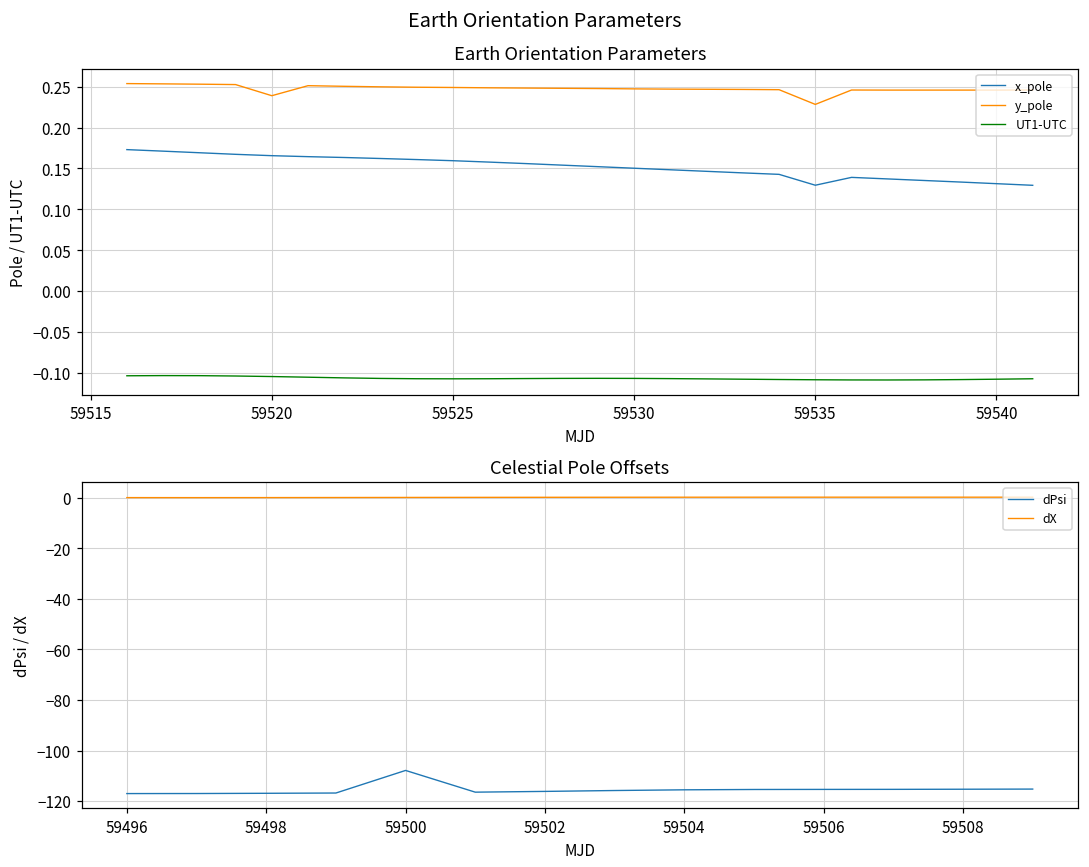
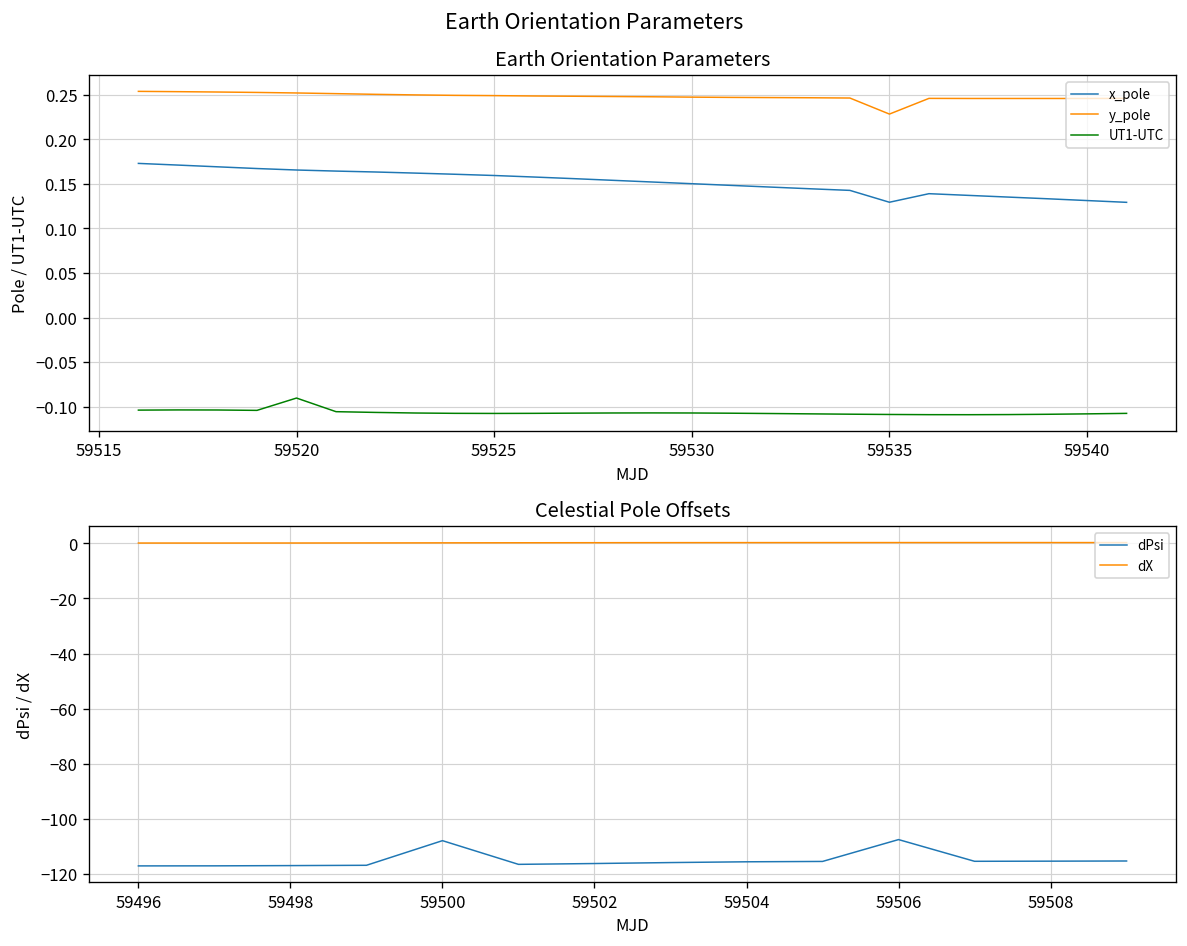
  {
    "Earth Orientation Parameters": {
      "x_pole": {
        "59520": 0.17,
        "59525": 0.16,
        "59530": 0.15,
        "59535": 0.13,
        "59540": 0.13
      },
      "y_pole": {
-       "59520": 0.24,
+       "59520": 0.25,
        "59525": 0.25,
        "59530": 0.25,
        "59535": 0.23
      },
      "UT1-UTC": {
-       "59520": -0.10,
+       "59520": -0.09,
        "59525": -0.11,
        "59530": -0.11,
        "59535": -0.11,
        "59540": -0.11
      }
    },
    "Celestial Pole Offsets": {
      "dPsi": {
        "59496": -117,
        "59498": -117,
        "59500": -108,
        "59502": -116,
        "59504": -116,
-       "59506": -115,
+       "59506": -108,
        "59508": -115
      },
      "dX": {
        "59496": 0,
        "59498": 0,
        "59500": 0,
        "59502": 0,
        "59504": 0,
        "59506": 0,
        "59508": 0
      }
    }
  }
